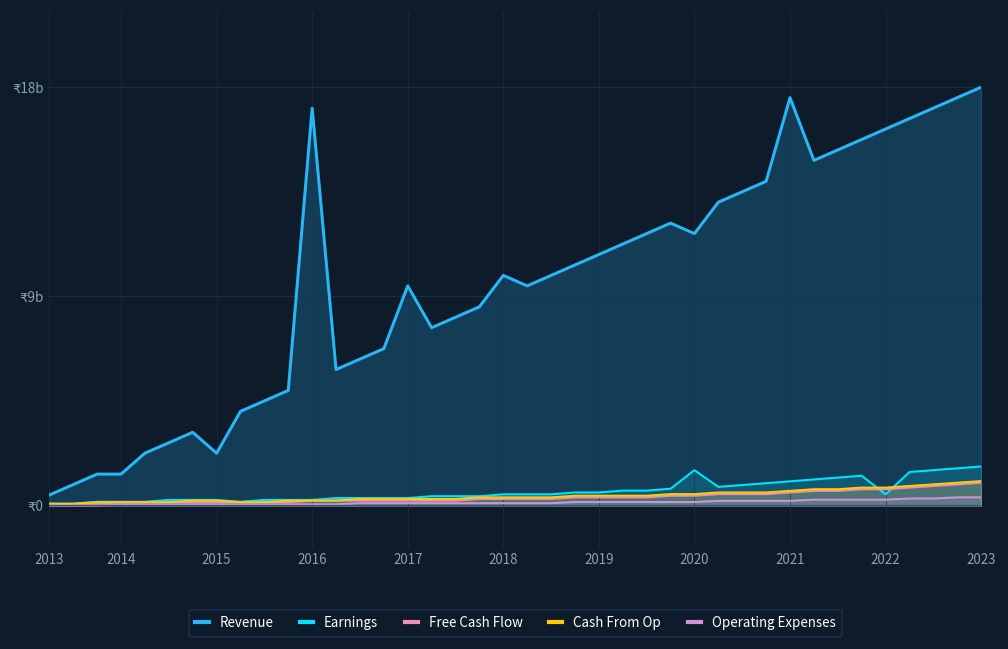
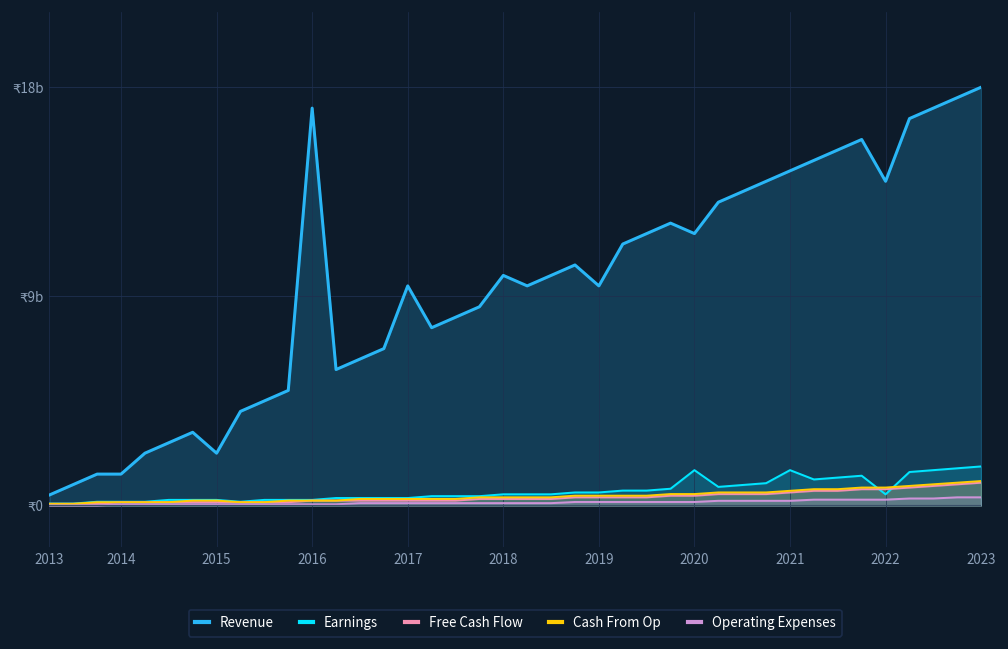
  {
    "Revenue": {
      "2013": "₹0.5b",
      "2014": "₹1.4b",
      "2015": "₹2.3b",
      "2016": "₹17.1b",
      "2017": "₹9.5b",
      "2018": "₹9.9b",
-     "2019": "₹10.8b",
+     "2019": "₹9.5b",
      "2020": "₹11.7b",
-     "2021": "₹17.6b",
-     "2022": "₹16.2b",
+     "2021": "₹14.4b",
+     "2022": "₹14.0b",
      "2023": "₹18.0b"
    },
    "Earnings": {
      "2019": "₹0.6b",
      "2020": "₹1.5b",
-     "2021": "₹1.0b",
+     "2021": "₹1.5b",
      "2022": "₹0.5b",
      "2023": "₹1.7b"
    }
  }
